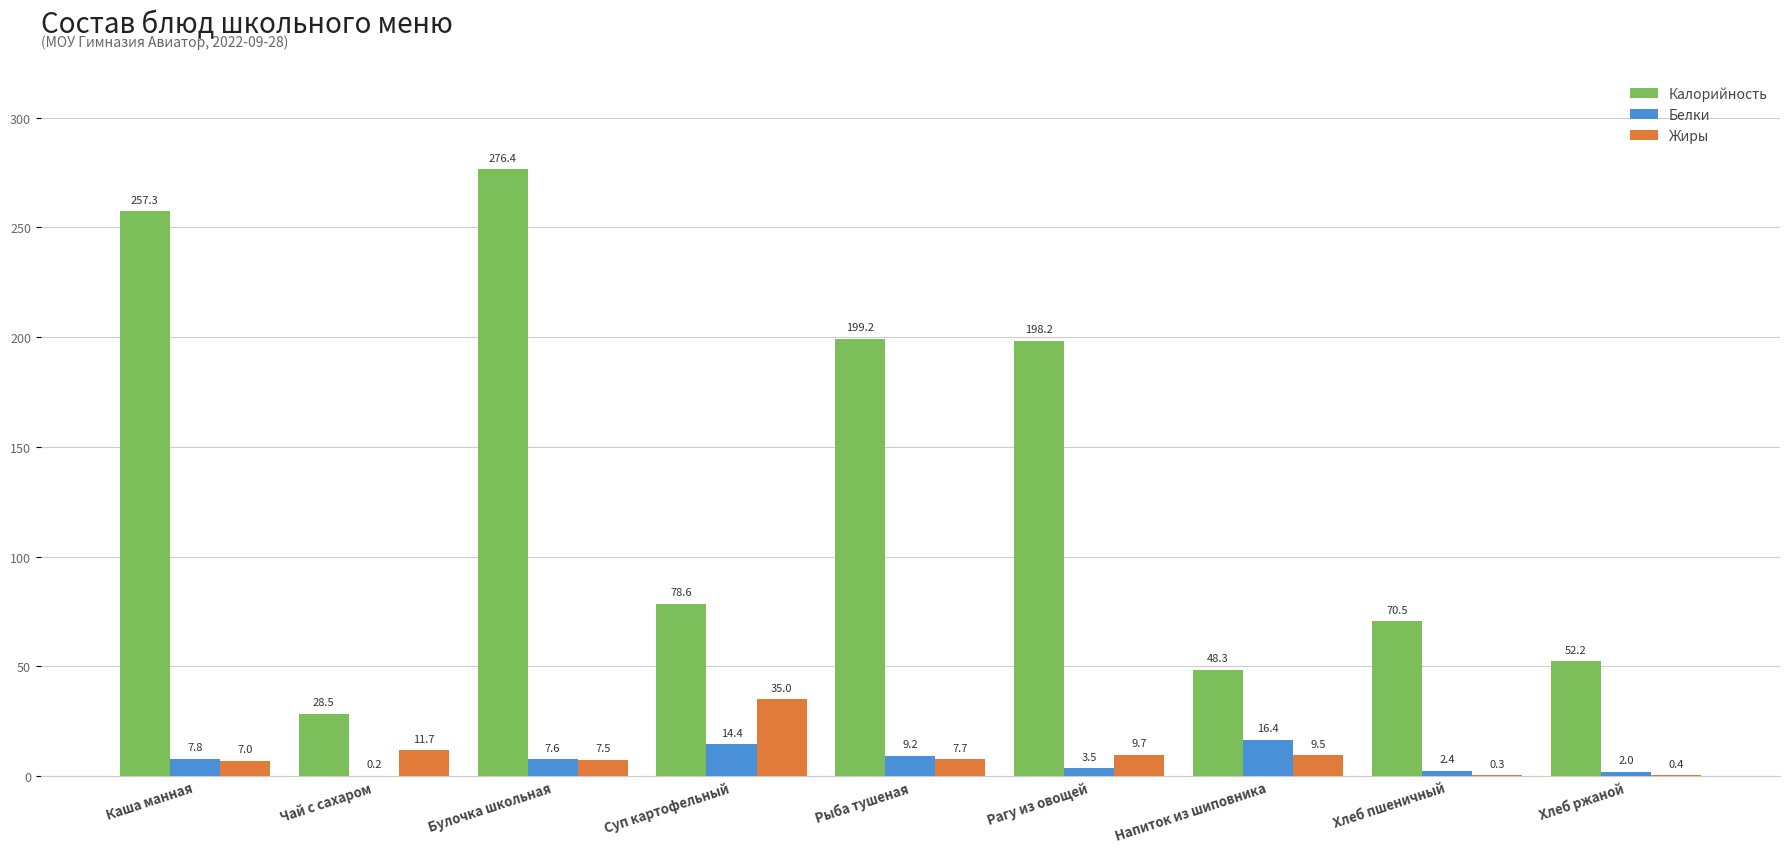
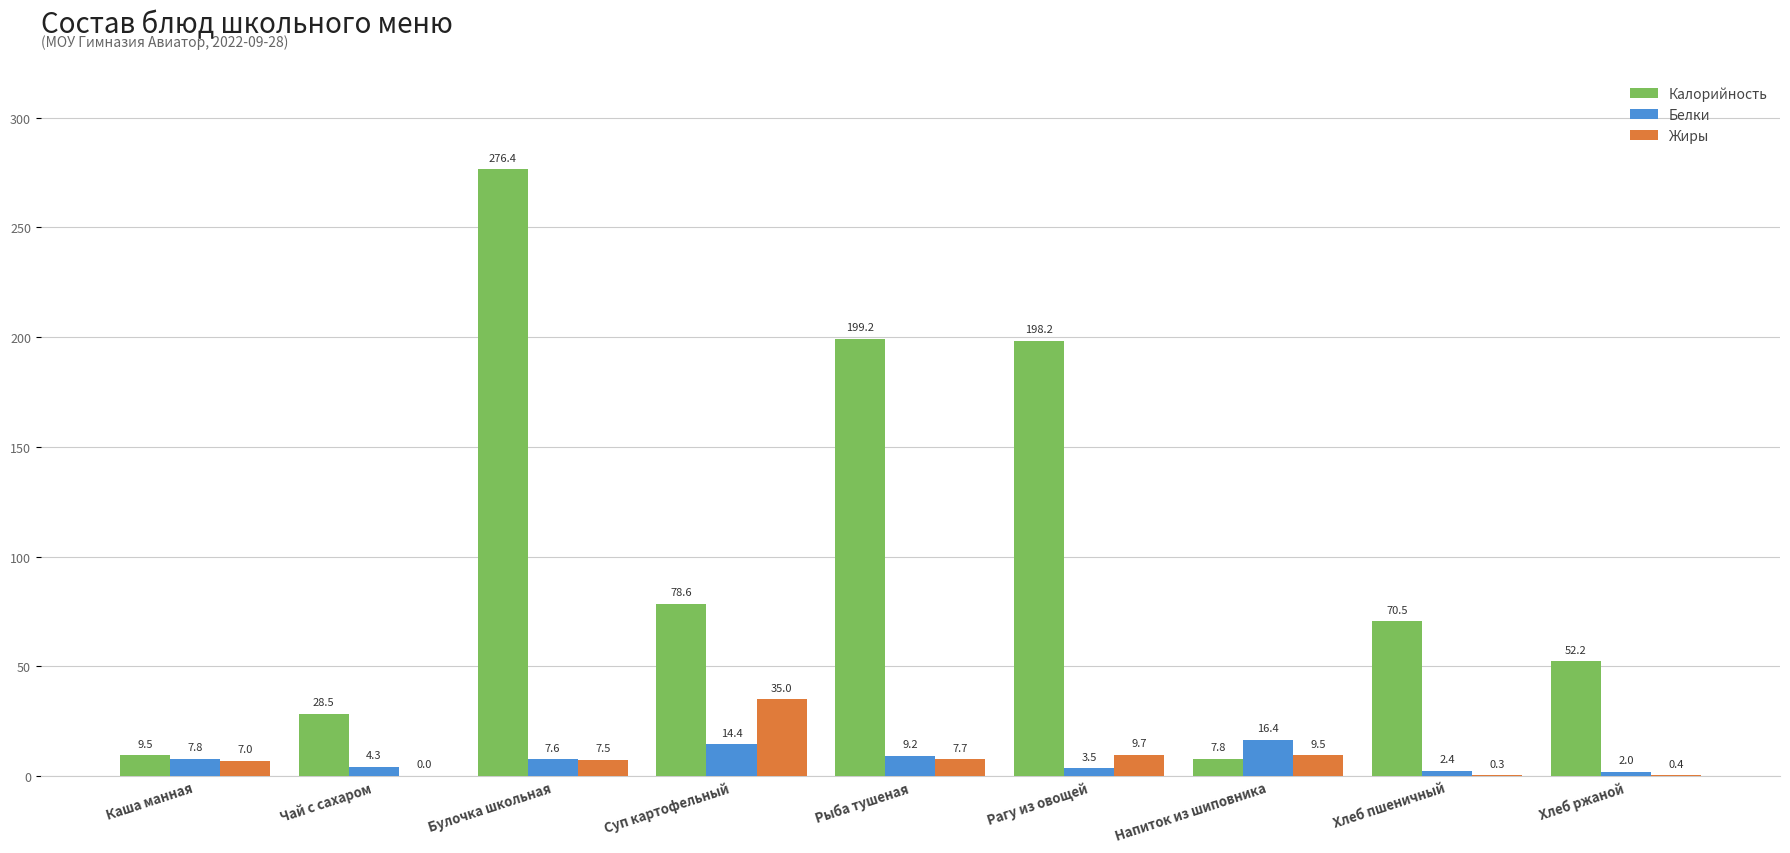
  {
    "Калорийность": {
-     "Каша манная": 257.3,
+     "Каша манная": 9.5,
      "Чай с сахаром": 28.5,
      "Булочка школьная": 276.4,
      "Суп картофельный": 78.6,
      "Рыба тушеная": 199.2,
      "Рагу из овощей": 198.2,
-     "Напиток из шиповника": 48.3,
+     "Напиток из шиповника": 7.8,
      "Хлеб пшеничный": 70.5,
      "Хлеб ржаной": 52.2
    },
    "Белки": {
      "Каша манная": 7.8,
-     "Чай с сахаром": 0.2,
+     "Чай с сахаром": 4.3,
      "Булочка школьная": 7.6,
      "Суп картофельный": 14.4,
      "Рыба тушеная": 9.2,
      "Рагу из овощей": 3.5,
      "Напиток из шиповника": 16.4,
      "Хлеб пшеничный": 2.4,
      "Хлеб ржаной": 2.0
    },
    "Жиры": {
      "Каша манная": 7.0,
-     "Чай с сахаром": 11.7,
+     "Чай с сахаром": 0.0,
      "Булочка школьная": 7.5,
      "Суп картофельный": 35.0,
      "Рыба тушеная": 7.7,
      "Рагу из овощей": 9.7,
      "Напиток из шиповника": 9.5,
      "Хлеб пшеничный": 0.3,
      "Хлеб ржаной": 0.4
    }
  }
